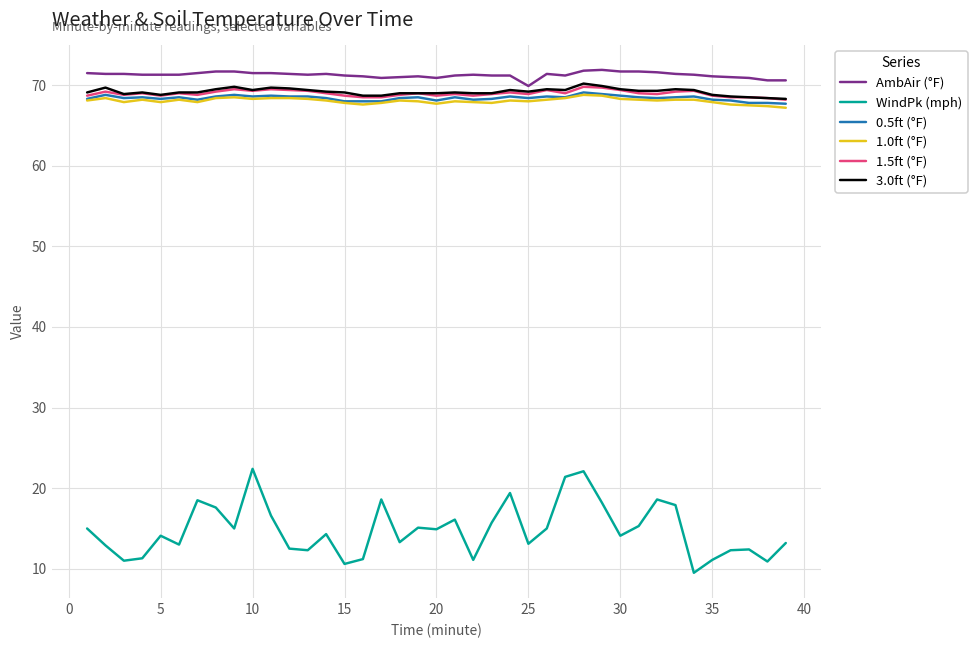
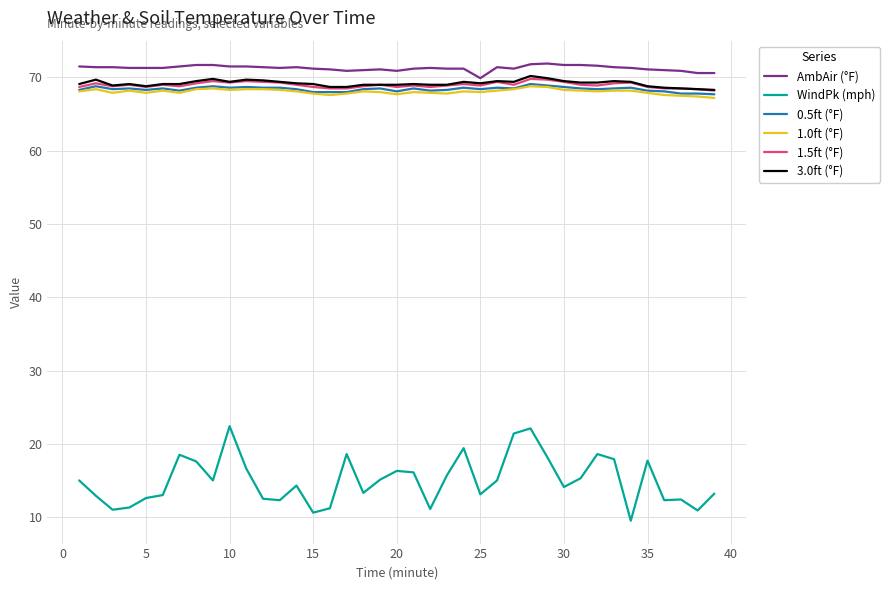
  {
    "AmbAir (°F)": {
      "5": 71,
      "10": 72,
      "15": 71,
      "20": 71,
      "25": 70,
      "30": 72,
      "35": 71
    },
    "WindPk (mph)": {
-     "5": 14,
+     "5": 13,
      "10": 22,
      "15": 11,
-     "20": 15,
+     "20": 16,
      "25": 13,
      "30": 14,
-     "35": 11
+     "35": 18
    },
    "0.5ft (°F)": {
      "5": 68,
      "20": 68,
      "25": 68,
      "30": 69
    },
    "1.0ft (°F)": {
      "5": 68,
      "20": 68,
      "25": 68,
      "30": 68
    },
    "1.5ft (°F)": {
      "15": 69
    },
    "3.0ft (°F)": {
      "15": 69
    }
  }
